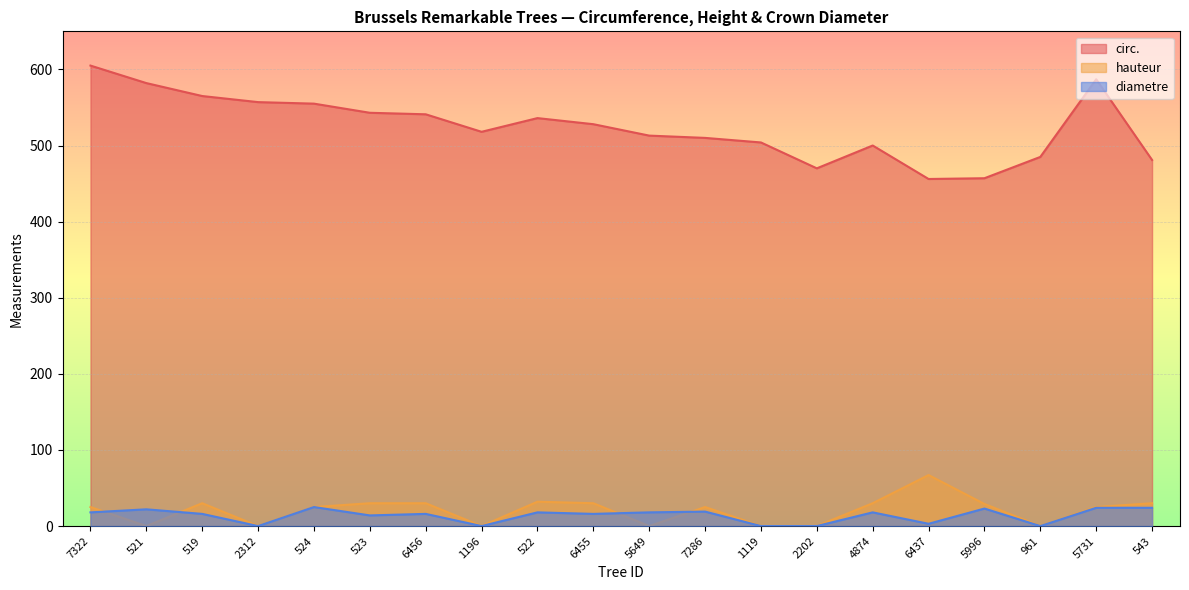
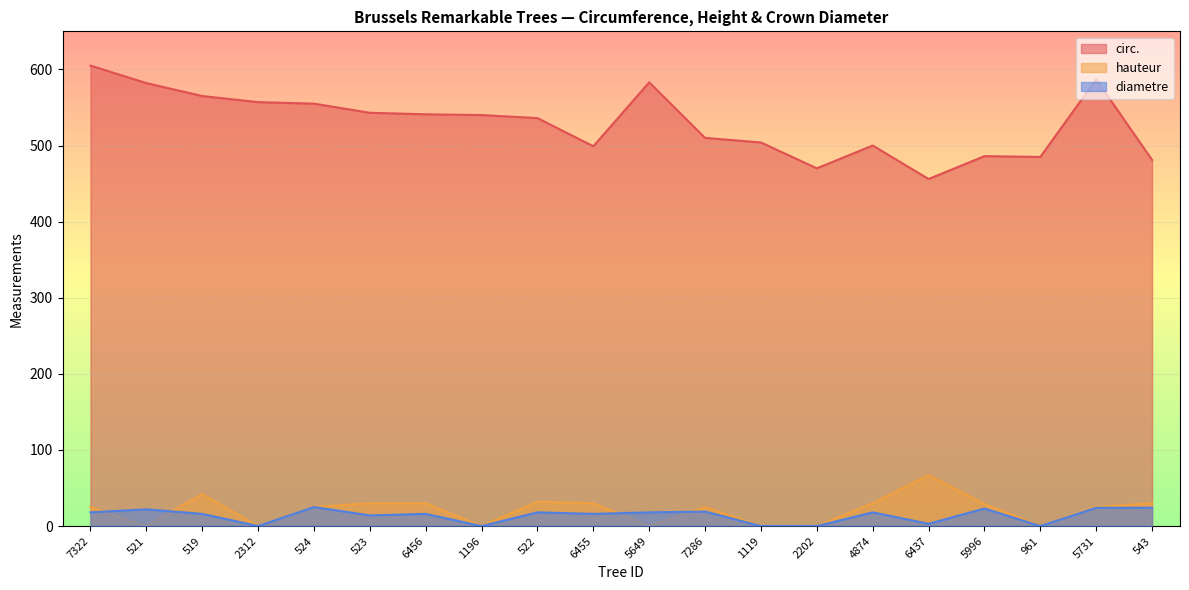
  {
    "circ.": {
      "7322": 610,
      "521": 580,
      "519": 570,
      "2312": 560,
      "524": 560,
      "523": 540,
      "6456": 540,
-     "1196": 520,
+     "1196": 540,
      "522": 540,
-     "6455": 530,
-     "5649": 510,
+     "6455": 500,
+     "5649": 580,
      "7286": 510,
      "1119": 500,
      "2202": 470,
      "4874": 500,
      "6437": 460,
-     "5996": 460,
+     "5996": 490,
      "961": 490,
      "543": 480
    },
    "hauteur": {
      "7322": 30,
      "521": 0,
-     "519": 30,
+     "519": 40,
      "523": 30,
      "6456": 30,
      "522": 30,
      "6455": 30,
      "5649": 0,
      "7286": 30,
      "4874": 30,
      "6437": 70,
      "5996": 30,
      "543": 30
    },
    "diametre": {
      "7322": 20,
      "521": 20,
      "519": 20,
      "523": 10,
      "6456": 20,
      "522": 20,
      "6455": 20,
      "5649": 20,
      "7286": 20,
      "4874": 20,
      "6437": 0,
      "5996": 20,
      "543": 20
    }
  }
